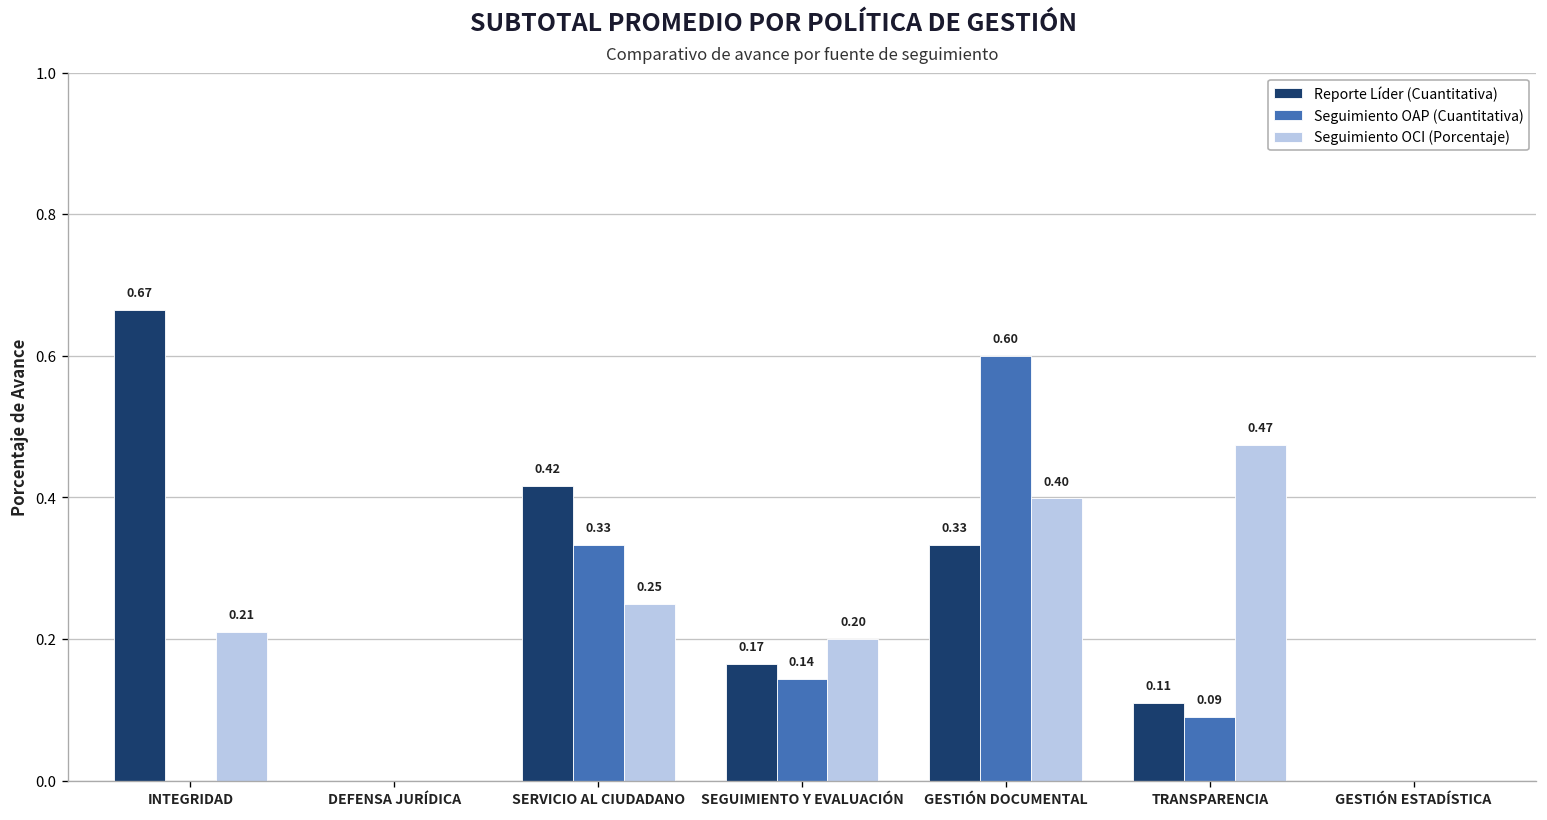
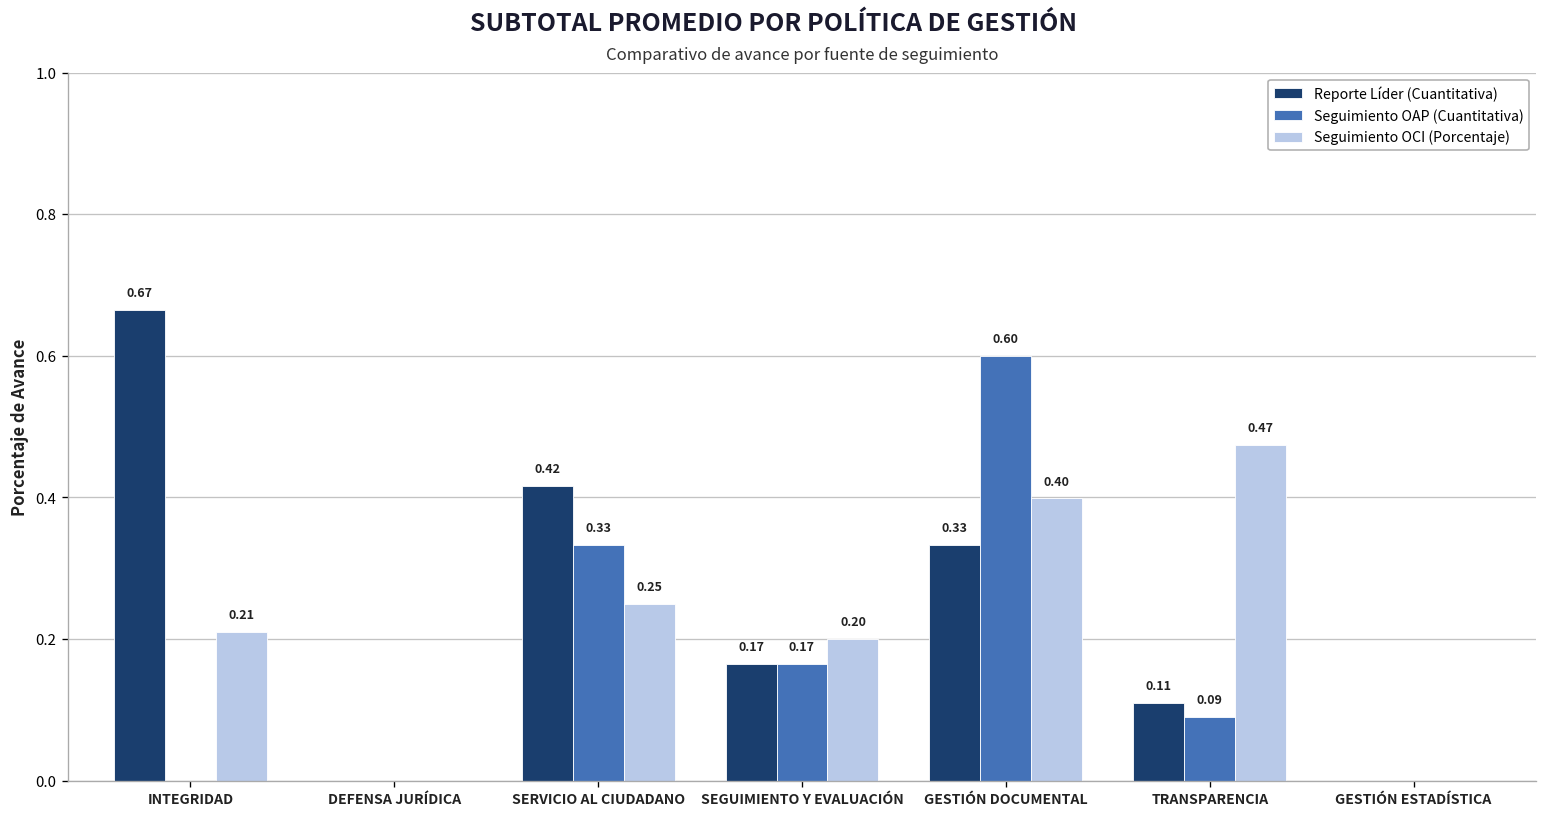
  {
    "Reporte Líder (Cuantitativa)": {
      "INTEGRIDAD": 0.67,
      "SERVICIO AL CIUDADANO": 0.42,
      "SEGUIMIENTO Y EVALUACIÓN": 0.17,
      "GESTIÓN DOCUMENTAL": 0.33,
      "TRANSPARENCIA": 0.11
    },
    "Seguimiento OAP (Cuantitativa)": {
      "SERVICIO AL CIUDADANO": 0.33,
-     "SEGUIMIENTO Y EVALUACIÓN": 0.14,
+     "SEGUIMIENTO Y EVALUACIÓN": 0.17,
      "GESTIÓN DOCUMENTAL": 0.60,
      "TRANSPARENCIA": 0.09
    },
    "Seguimiento OCI (Porcentaje)": {
      "INTEGRIDAD": 0.21,
      "SERVICIO AL CIUDADANO": 0.25,
      "SEGUIMIENTO Y EVALUACIÓN": 0.20,
      "GESTIÓN DOCUMENTAL": 0.40,
      "TRANSPARENCIA": 0.47
    }
  }
